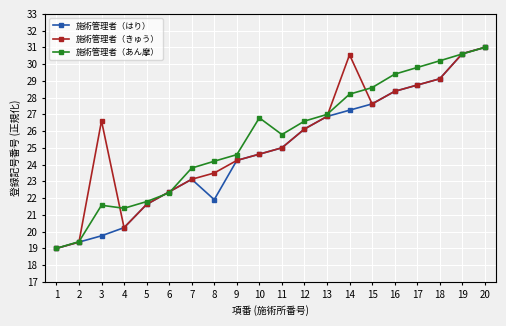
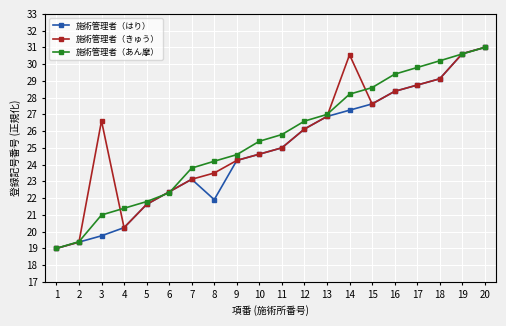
  {
    "施術管理者（はり）": {
      "3": 19.8,
      "8": 21.9,
      "14": 27.3
    },
    "施術管理者（きゅう）": {
      "3": 26.6,
      "8": 23.5,
      "14": 30.6
    },
    "施術管理者（あん摩）": {
-     "3": 21.6,
+     "3": 21.0,
      "4": 21.4,
      "5": 21.8,
      "7": 23.8,
      "8": 24.2,
      "9": 24.6,
-     "10": 26.8,
+     "10": 25.4,
      "11": 25.8,
      "12": 26.6,
      "14": 28.2,
      "15": 28.6,
      "16": 29.4,
      "17": 29.8,
      "18": 30.2
    }
  }
